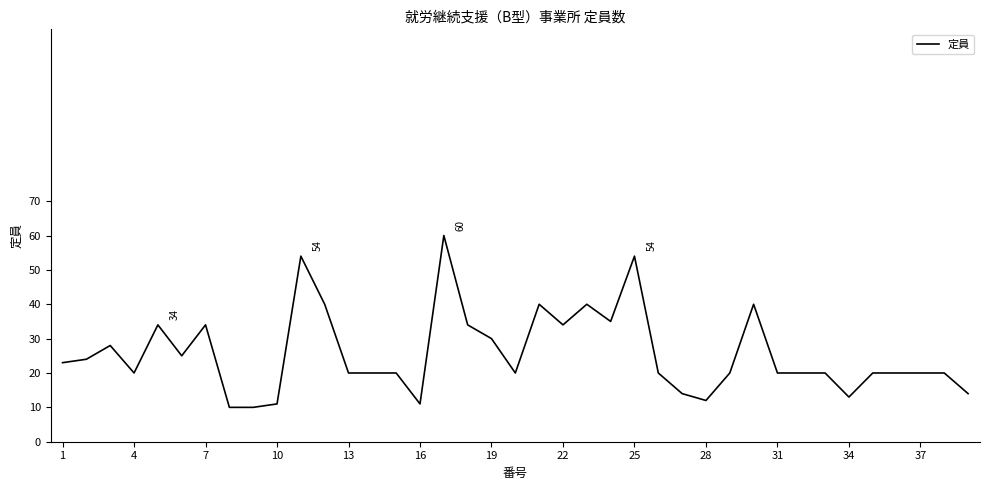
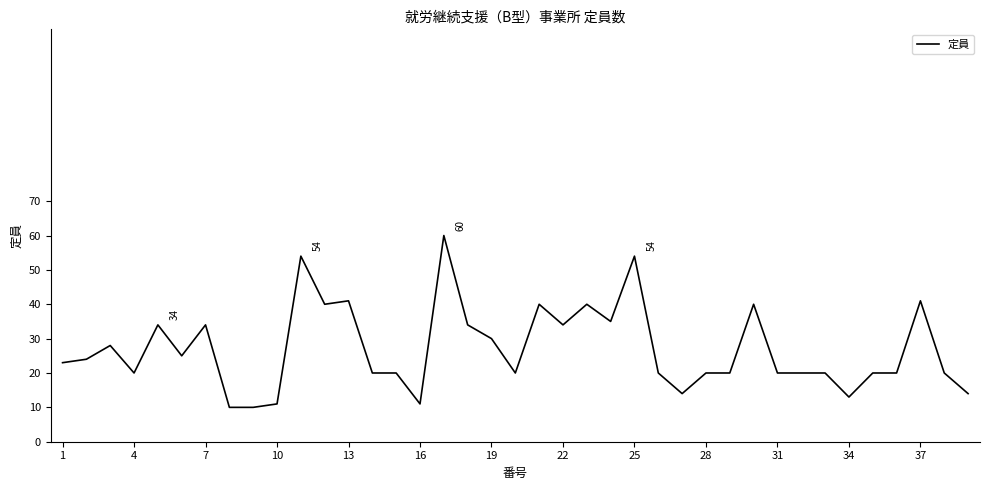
  {
    "1": 23,
    "4": 20,
    "10": 11,
-   "13": 20,
+   "13": 41,
    "16": 11,
    "19": 30,
    "22": 34,
-   "28": 12,
+   "28": 20,
    "31": 20,
    "34": 13,
-   "37": 20
+   "37": 41
  }
